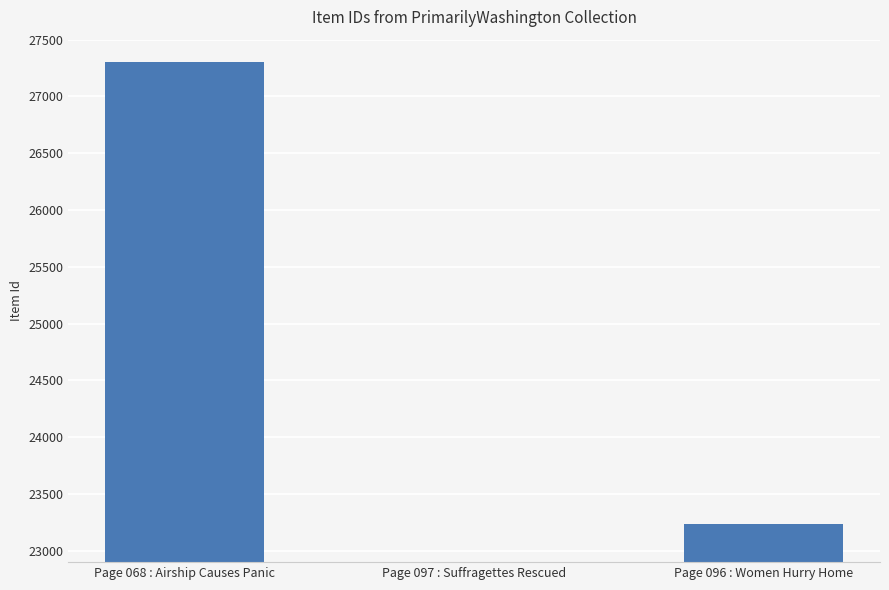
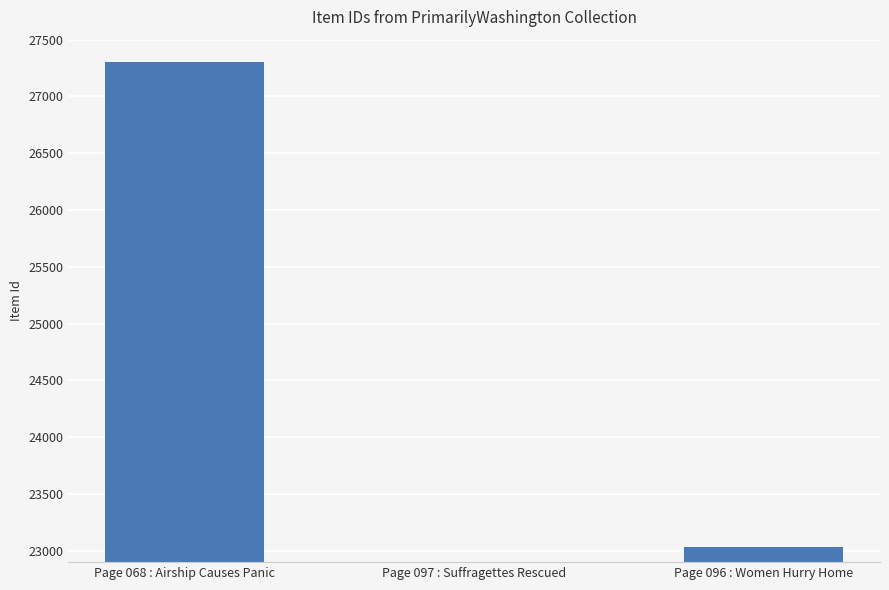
  {
    "Page 068 : Airship Causes Panic": 27300,
-   "Page 096 : Women Hurry Home": 23240
+   "Page 096 : Women Hurry Home": 23030
  }
